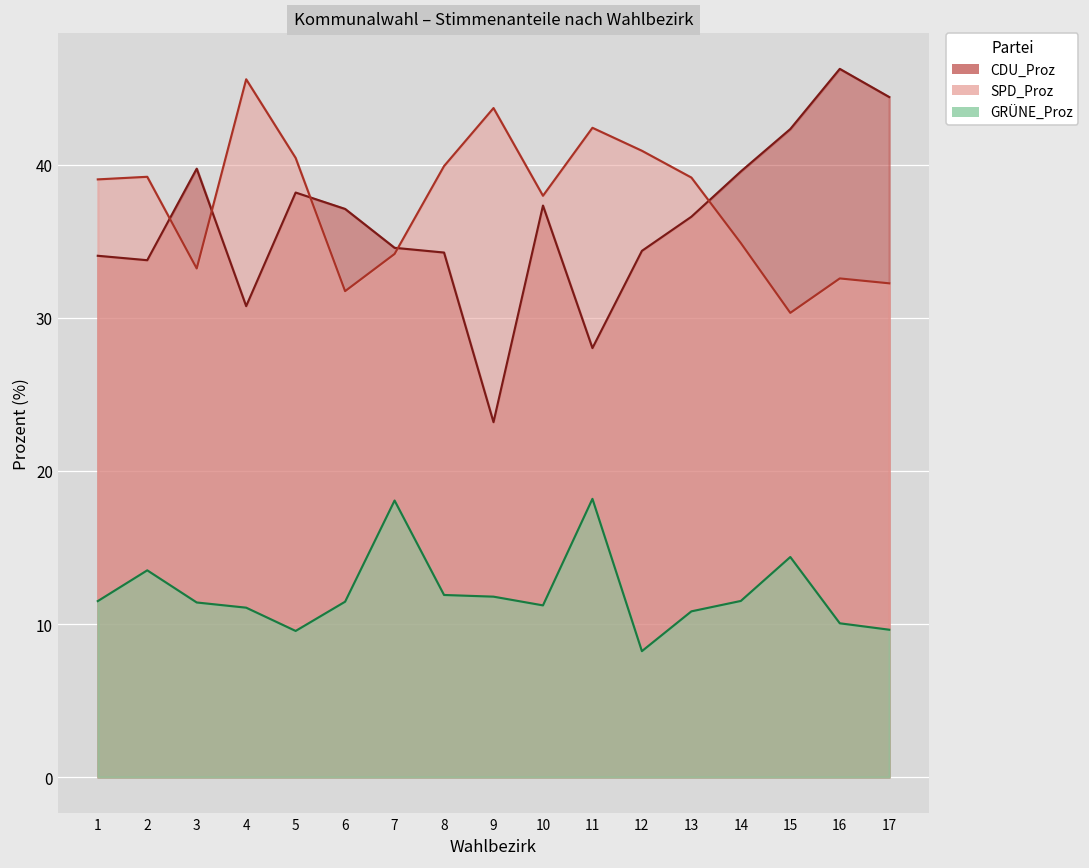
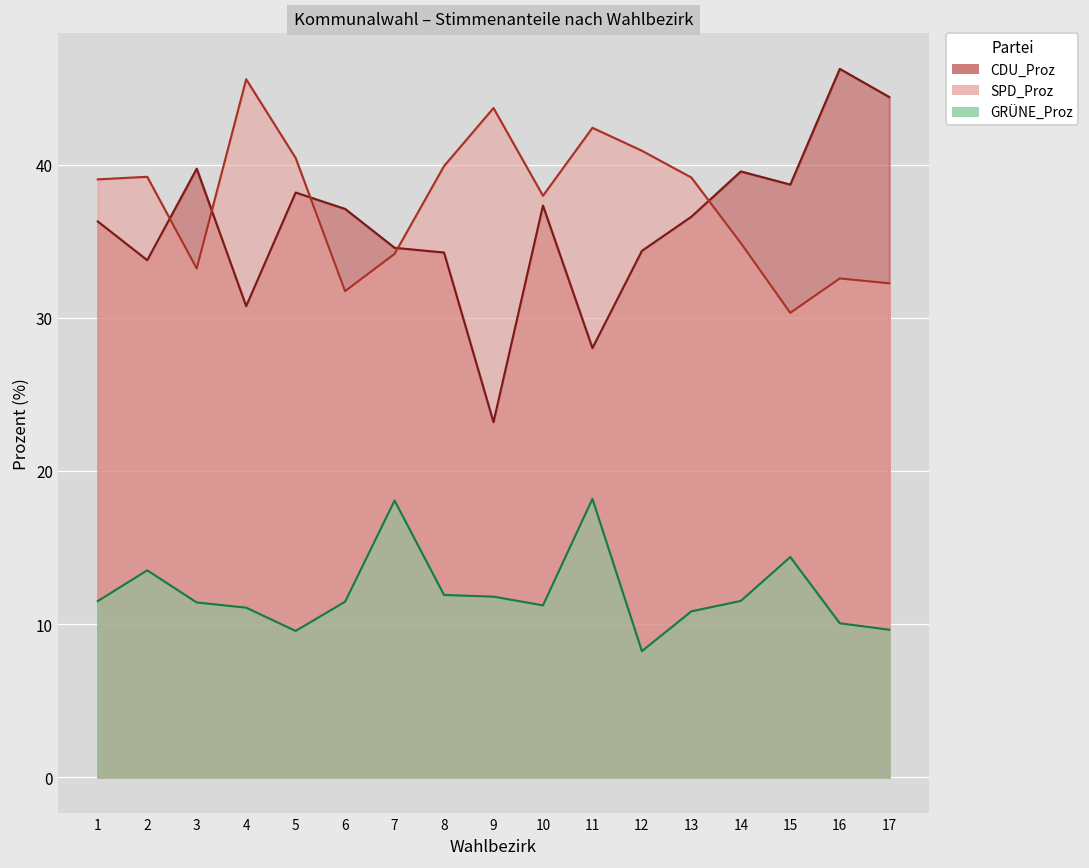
  {
    "CDU_Proz": {
-     "1": 34.1,
+     "1": 36.3,
      "2": 33.8,
      "3": 39.8,
      "4": 30.8,
      "5": 38.2,
      "6": 37.1,
      "7": 34.6,
      "8": 34.3,
      "9": 23.2,
      "10": 37.3,
      "11": 28.0,
      "12": 34.4,
      "13": 36.6,
      "14": 39.6,
-     "15": 42.3,
+     "15": 38.7,
      "16": 46.3,
      "17": 44.4
    },
    "SPD_Proz": {
      "1": 39.1,
      "2": 39.2,
      "3": 33.2,
      "4": 45.6,
      "5": 40.5,
      "6": 31.8,
      "7": 34.2,
      "8": 39.9,
      "9": 43.7,
      "10": 38.0,
      "11": 42.4,
      "12": 40.9,
      "13": 39.2,
      "14": 34.9,
      "15": 30.3,
      "16": 32.6,
      "17": 32.3
    },
    "GRÜNE_Proz": {
      "1": 11.5,
      "2": 13.5,
      "3": 11.4,
      "4": 11.1,
      "5": 9.6,
      "6": 11.5,
      "7": 18.1,
      "8": 11.9,
      "9": 11.8,
      "10": 11.2,
      "11": 18.2,
      "12": 8.2,
      "13": 10.8,
      "14": 11.5,
      "15": 14.4,
      "16": 10.1,
      "17": 9.6
    }
  }
